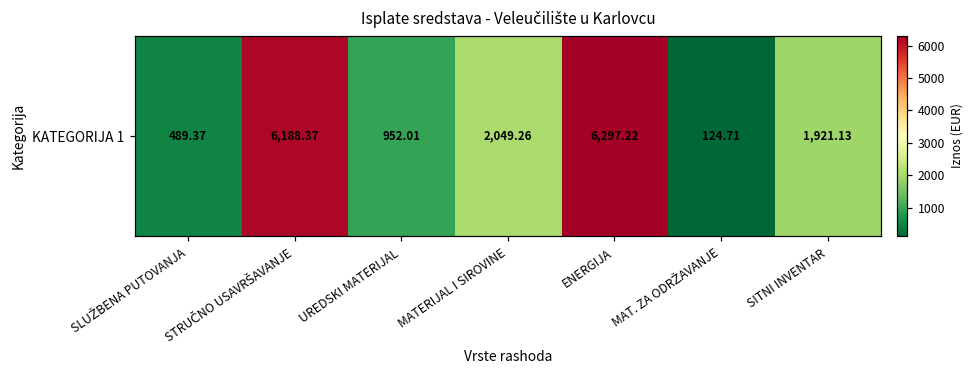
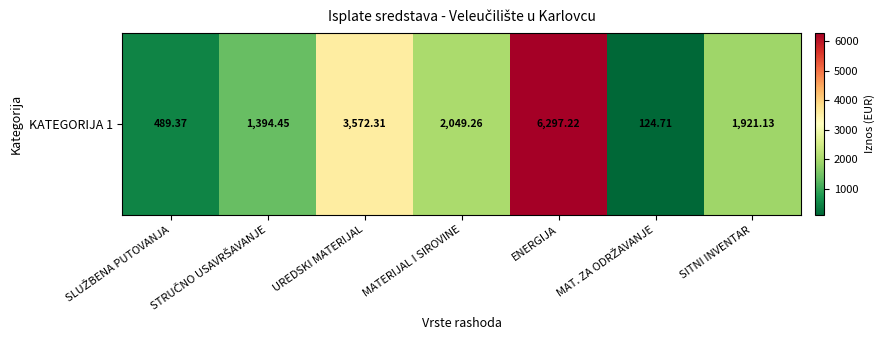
  {
    "KATEGORIJA 1": {
      "SLUŽBENA PUTOVANJA": "489.37",
-     "STRUČNO USAVRŠAVANJE": "6,188.37",
-     "UREDSKI MATERIJAL": "952.01",
+     "STRUČNO USAVRŠAVANJE": "1,394.45",
+     "UREDSKI MATERIJAL": "3,572.31",
      "MATERIJAL I SIROVINE": "2,049.26",
      "ENERGIJA": "6,297.22",
      "MAT. ZA ODRŽAVANJE": "124.71",
      "SITNI INVENTAR": "1,921.13"
    }
  }
